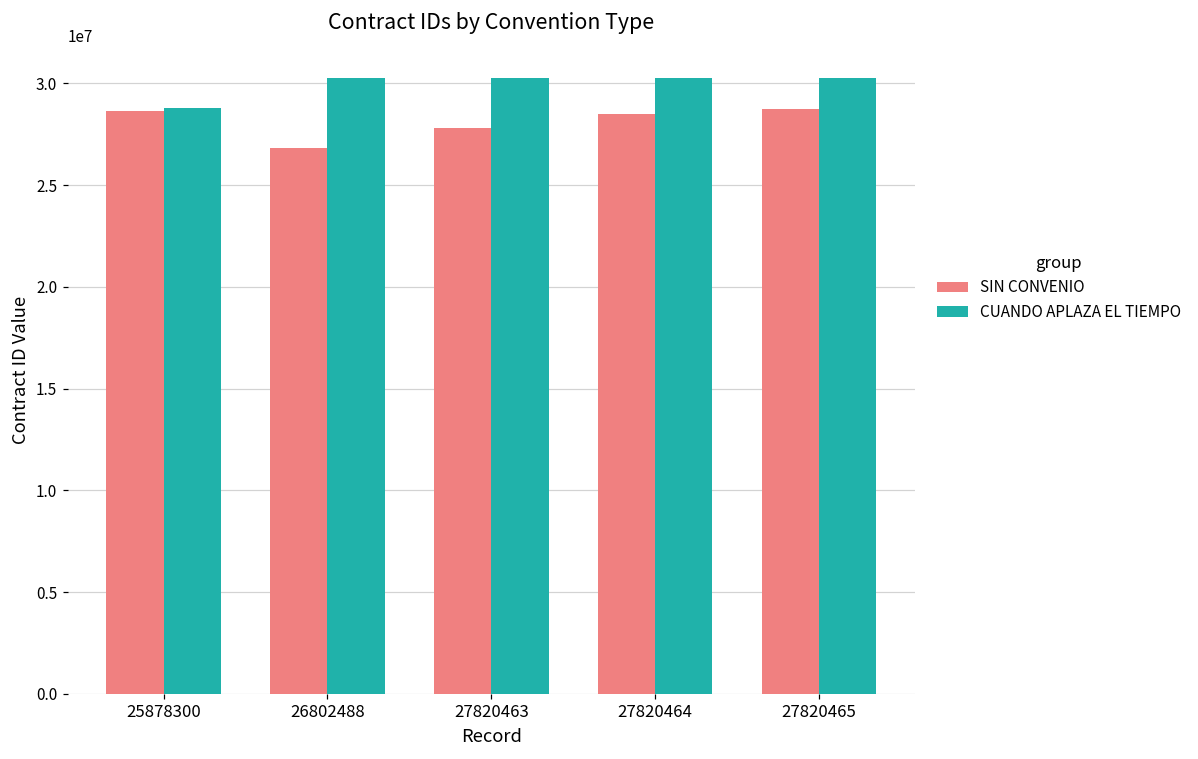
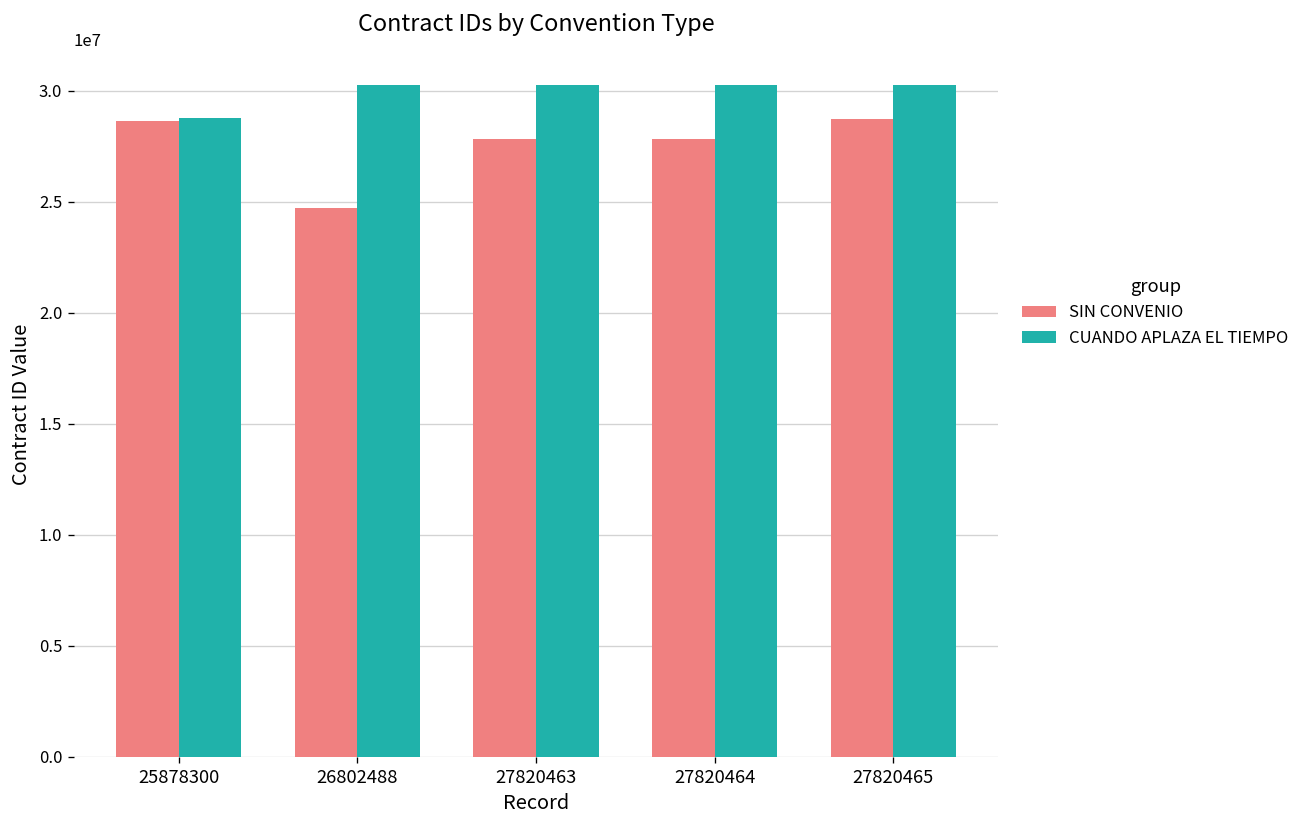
  {
    "SIN CONVENIO": {
      "25878300": 28600000,
-     "26802488": 26800000,
+     "26802488": 24700000,
      "27820463": 27800000,
-     "27820464": 28500000,
+     "27820464": 27800000,
      "27820465": 28700000
    },
    "CUANDO APLAZA EL TIEMPO": {
      "25878300": 28800000,
      "26802488": 30300000,
      "27820463": 30300000,
      "27820464": 30300000,
      "27820465": 30300000
    }
  }
